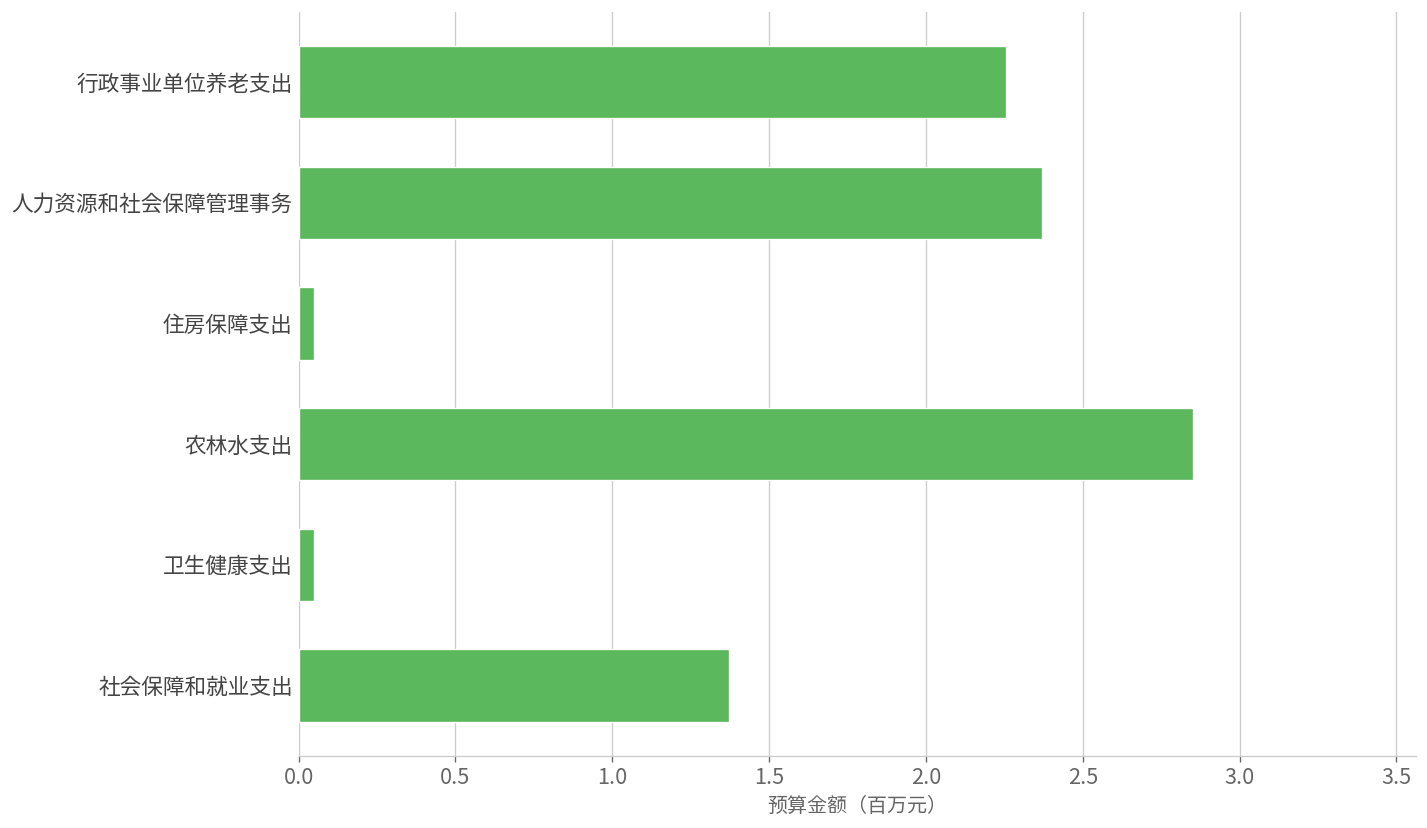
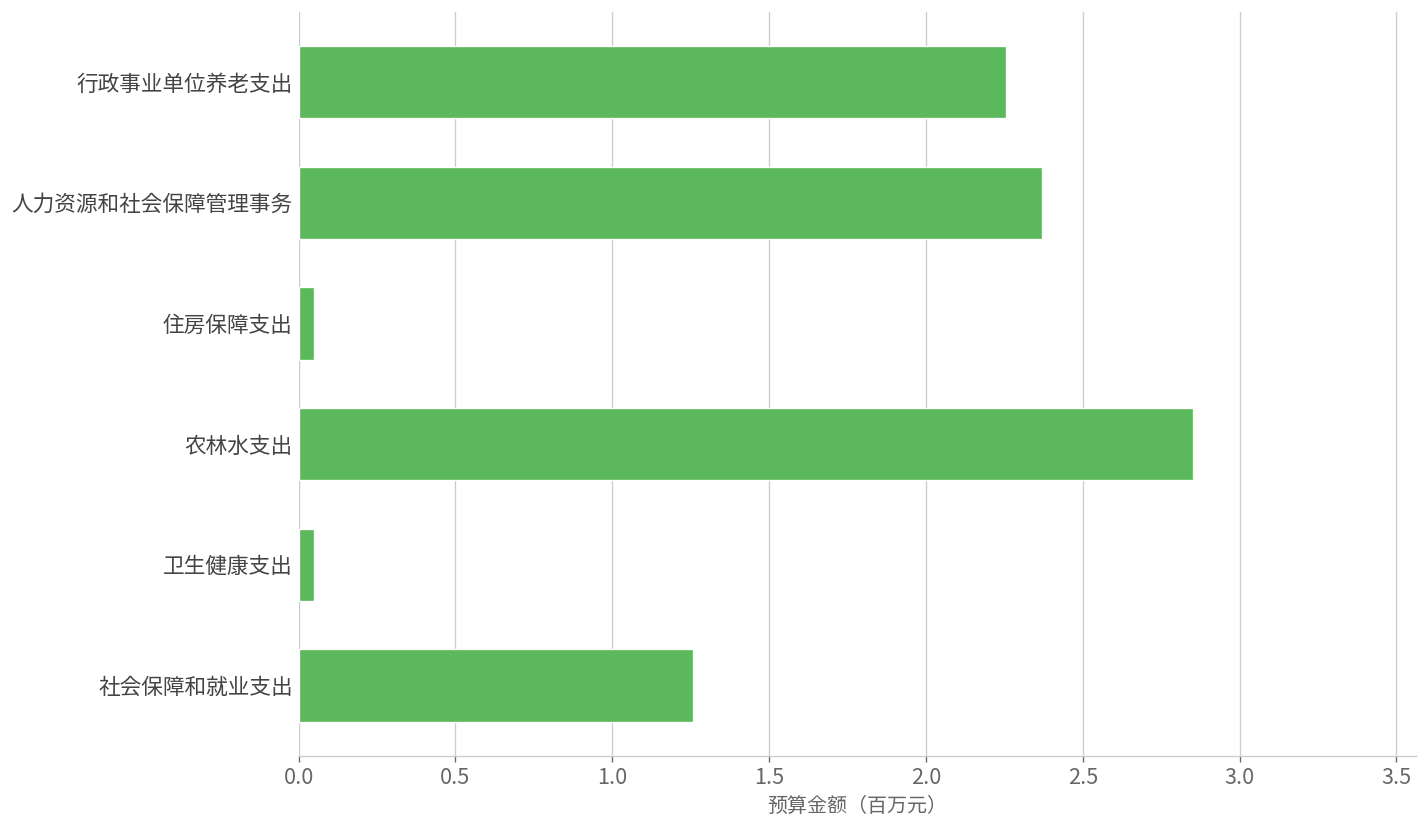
  {
    "行政事业单位养老支出": 2.26,
    "人力资源和社会保障管理事务": 2.37,
    "住房保障支出": 0.05,
    "农林水支出": 2.85,
    "卫生健康支出": 0.05,
-   "社会保障和就业支出": 1.37
+   "社会保障和就业支出": 1.26
  }
